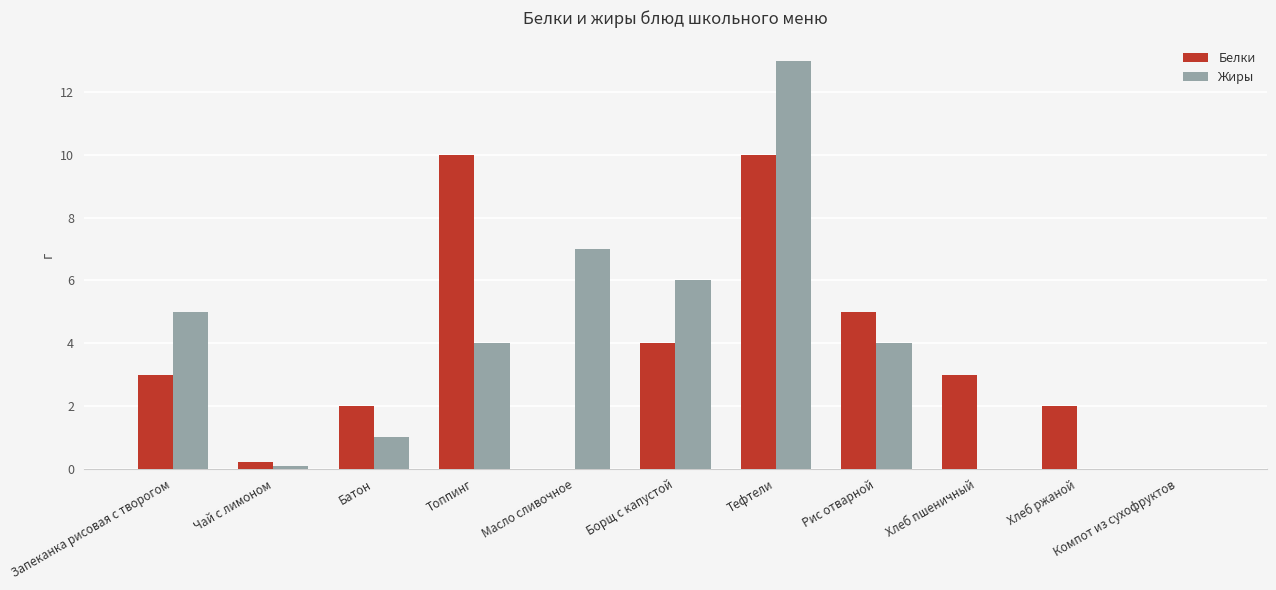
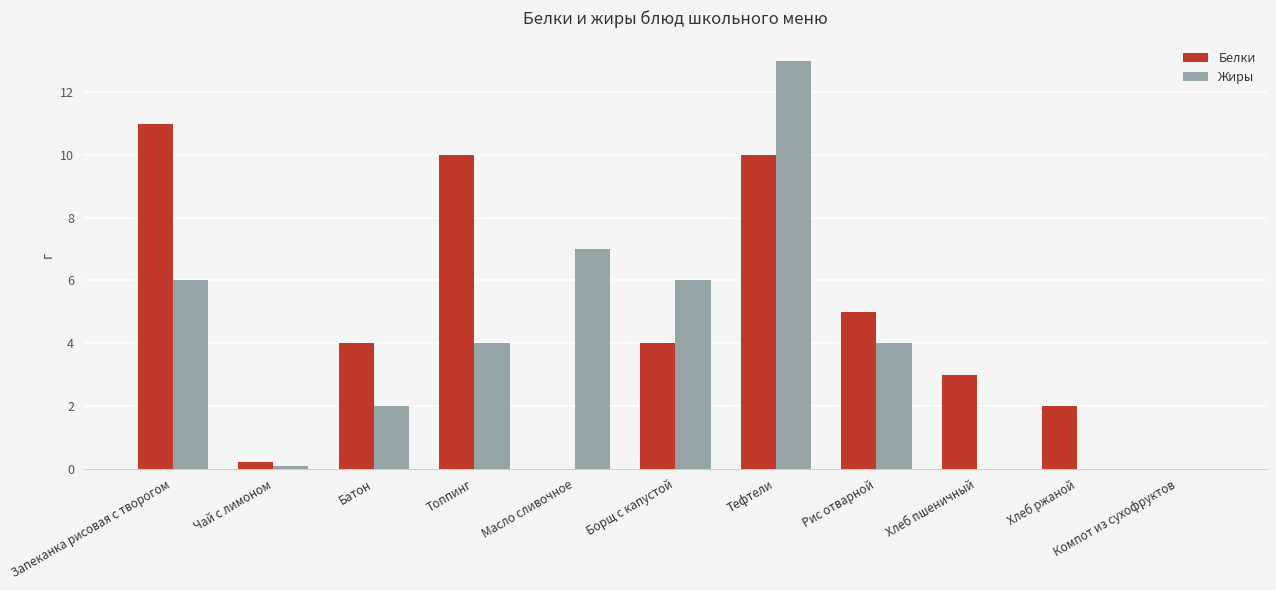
  {
    "Белки": {
-     "Запеканка рисовая с творогом": 3,
+     "Запеканка рисовая с творогом": 11,
      "Чай с лимоном": 0.2,
-     "Батон": 2,
+     "Батон": 4,
      "Топпинг": 10,
      "Масло сливочное": 0,
      "Борщ с капустой": 4,
      "Тефтели": 10,
      "Рис отварной": 5,
      "Хлеб пшеничный": 3,
      "Хлеб ржаной": 2,
      "Компот из сухофруктов": 0
    },
    "Жиры": {
-     "Запеканка рисовая с творогом": 5,
+     "Запеканка рисовая с творогом": 6,
      "Чай с лимоном": 0.1,
-     "Батон": 1,
+     "Батон": 2,
      "Топпинг": 4,
      "Масло сливочное": 7,
      "Борщ с капустой": 6,
      "Тефтели": 13,
      "Рис отварной": 4,
      "Хлеб пшеничный": 0,
      "Хлеб ржаной": 0,
      "Компот из сухофруктов": 0
    }
  }
